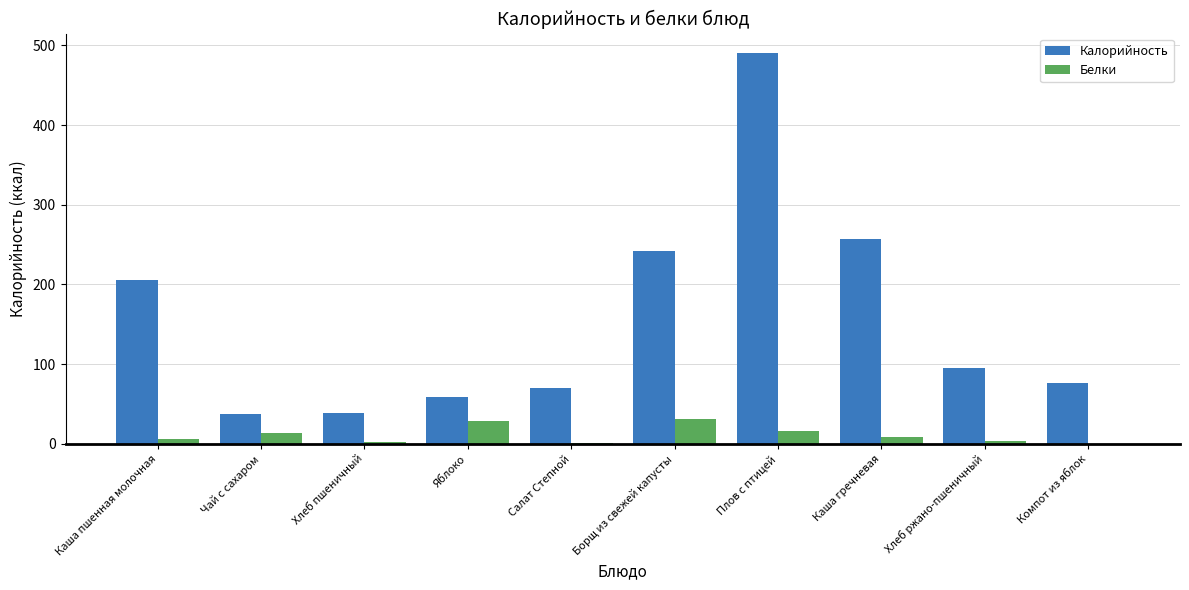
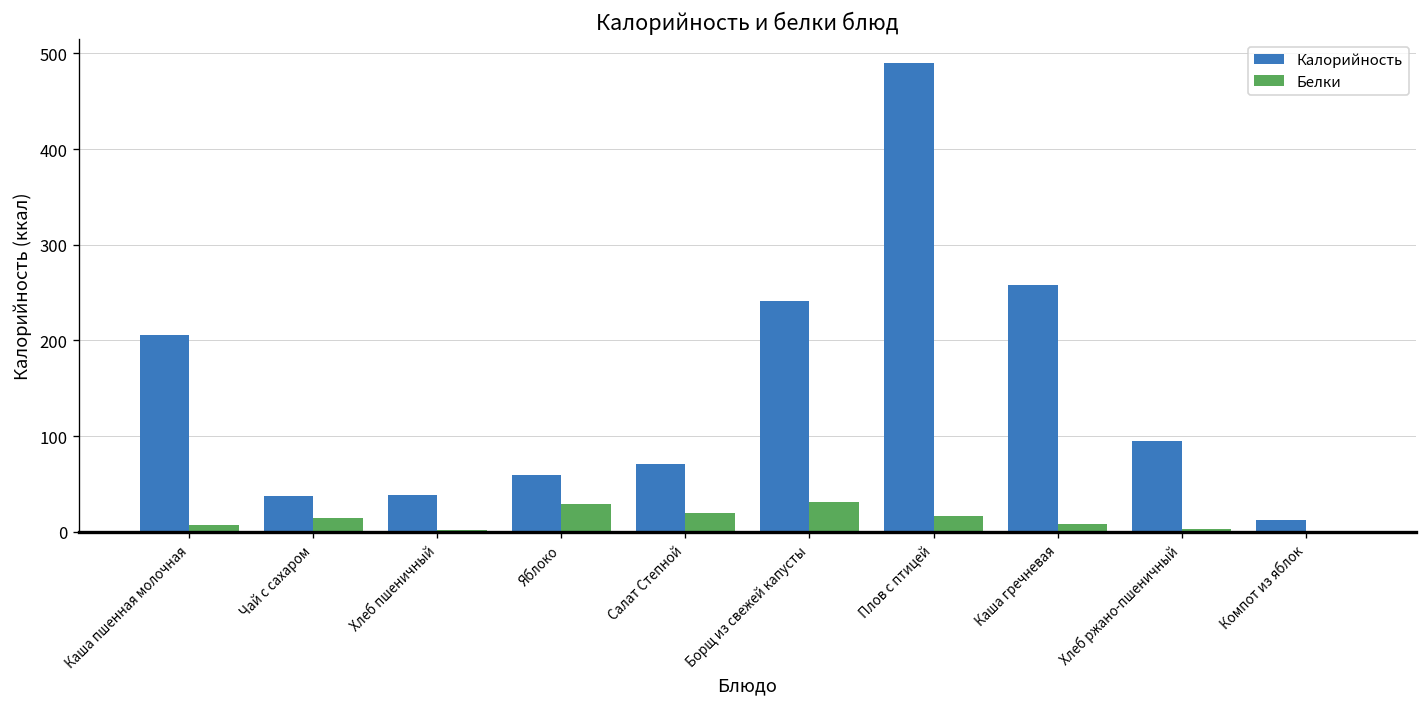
  {
    "Калорийность": {
      "Каша пшенная молочная": 210,
      "Чай с сахаром": 40,
      "Хлеб пшеничный": 40,
      "Яблоко": 60,
      "Салат Степной": 70,
      "Борщ из свежей капусты": 240,
      "Плов с птицей": 490,
      "Каша гречневая": 260,
      "Хлеб ржано-пшеничный": 90,
-     "Компот из яблок": 80
+     "Компот из яблок": 10
    },
    "Белки": {
      "Каша пшенная молочная": 10,
      "Чай с сахаром": 10,
      "Яблоко": 30,
-     "Салат Степной": 0,
+     "Салат Степной": 20,
      "Борщ из свежей капусты": 30,
      "Плов с птицей": 20,
      "Каша гречневая": 10,
      "Хлеб ржано-пшеничный": 0
    }
  }
